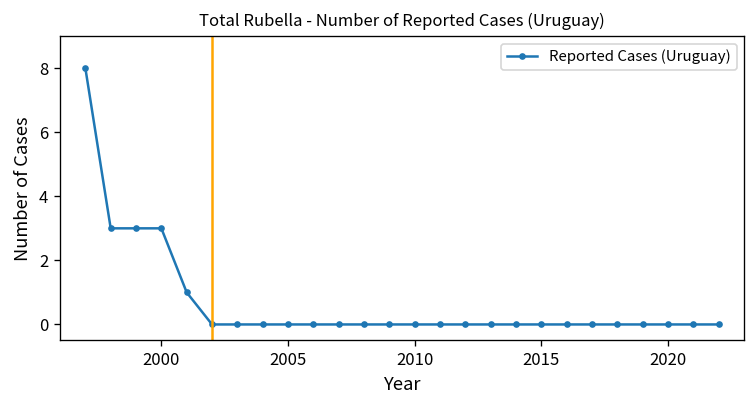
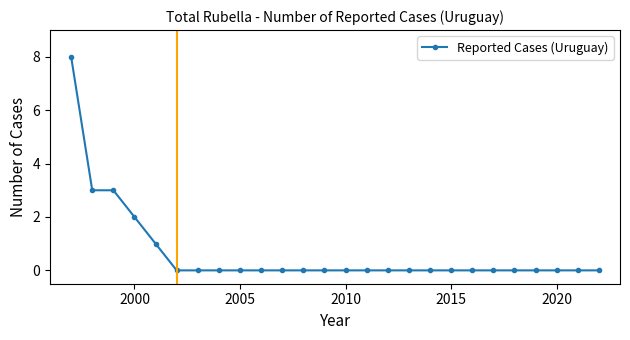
  {
-   "2000": 3,
+   "2000": 2,
    "2005": 0,
    "2010": 0,
    "2015": 0,
    "2020": 0
  }
